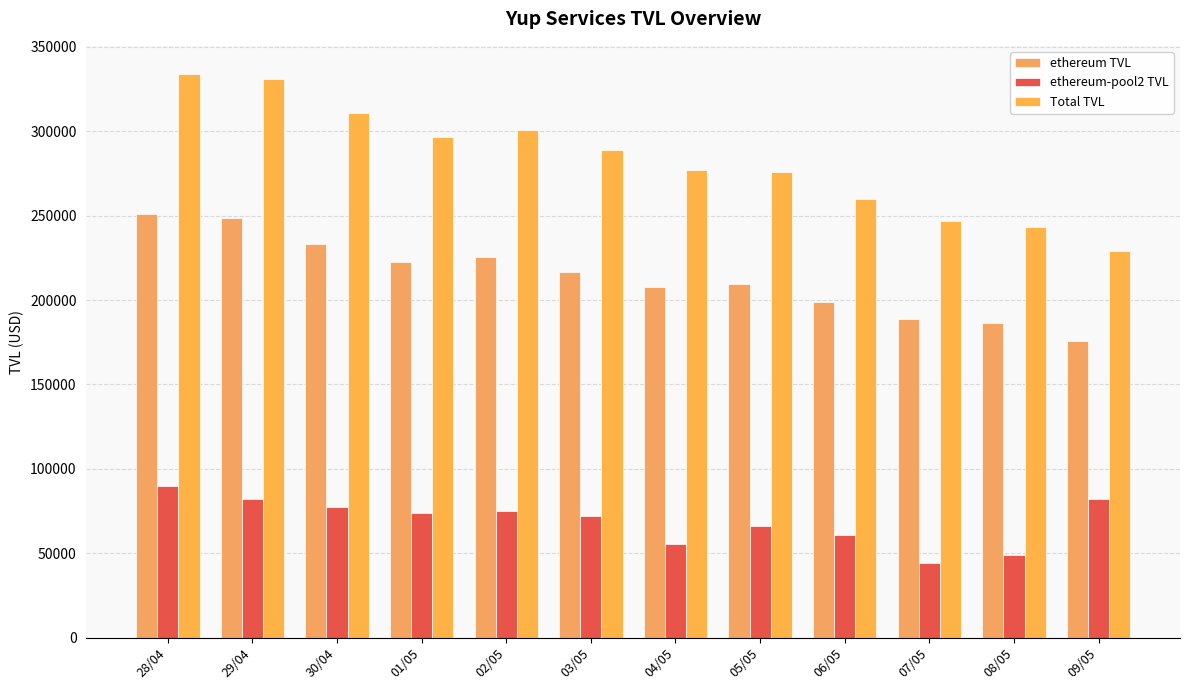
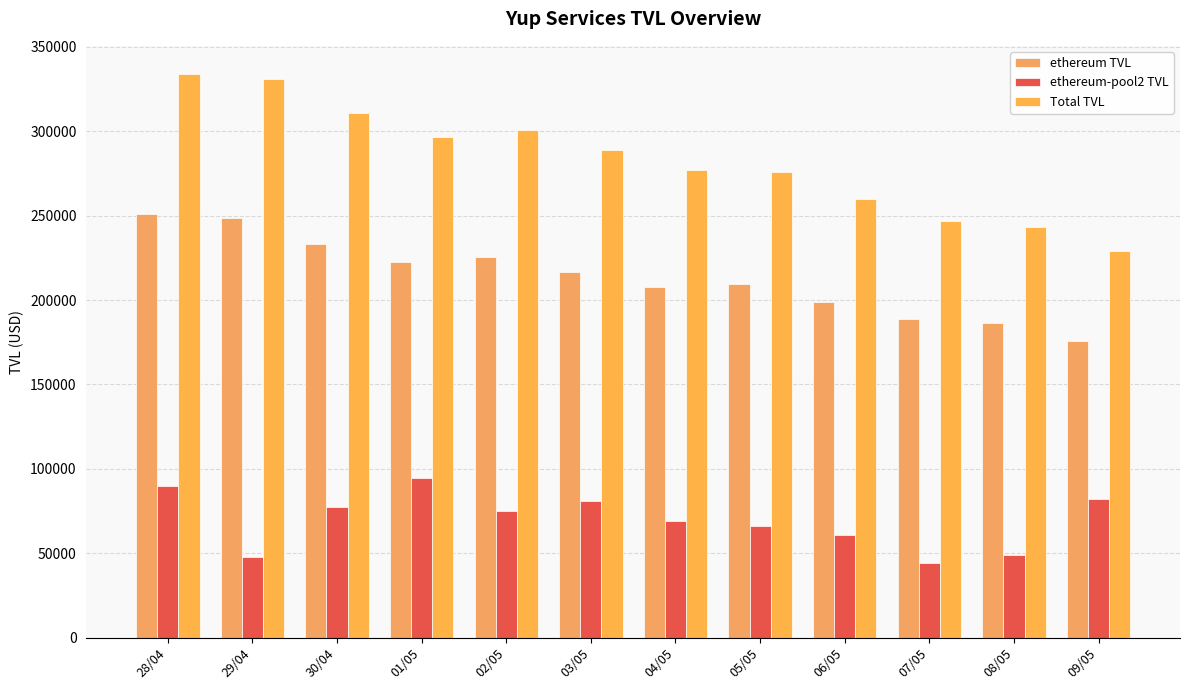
  {
    "ethereum-pool2 TVL": {
      "28/04": 90000,
-     "29/04": 82000,
+     "29/04": 48000,
      "30/04": 77000,
-     "01/05": 74000,
+     "01/05": 95000,
      "02/05": 75000,
-     "03/05": 72000,
-     "04/05": 56000,
+     "03/05": 81000,
+     "04/05": 69000,
      "05/05": 66000,
      "06/05": 61000,
      "07/05": 44000,
      "08/05": 49000,
      "09/05": 82000
    }
  }
